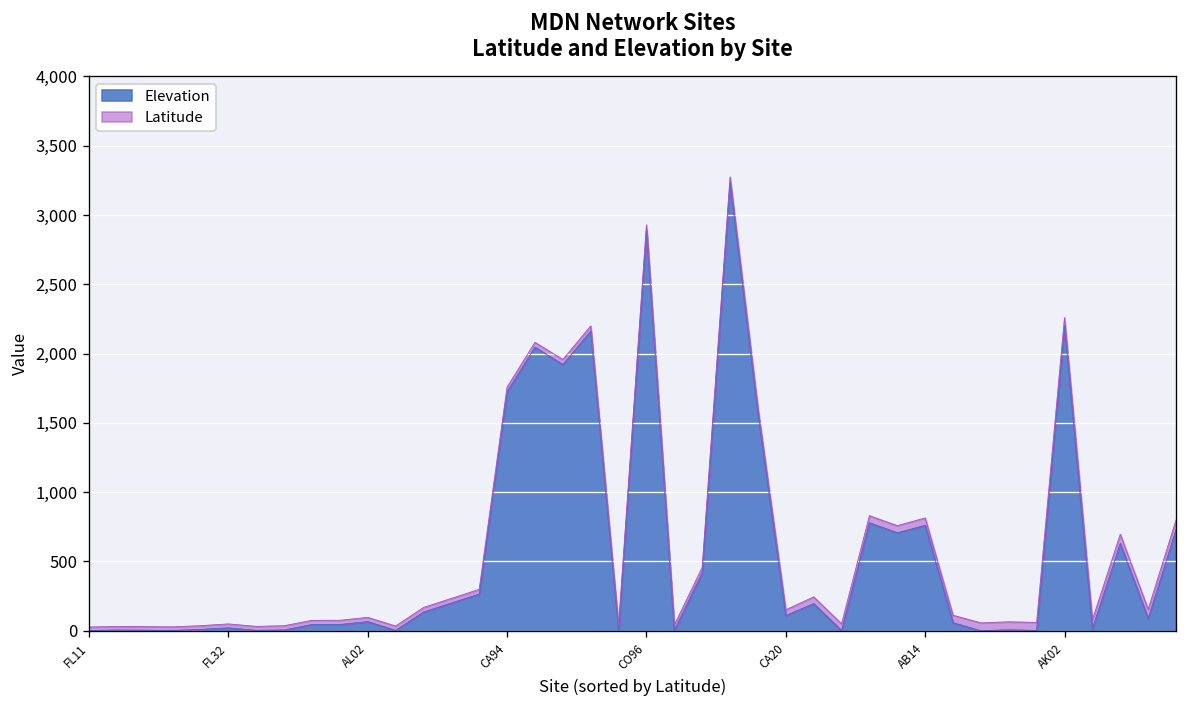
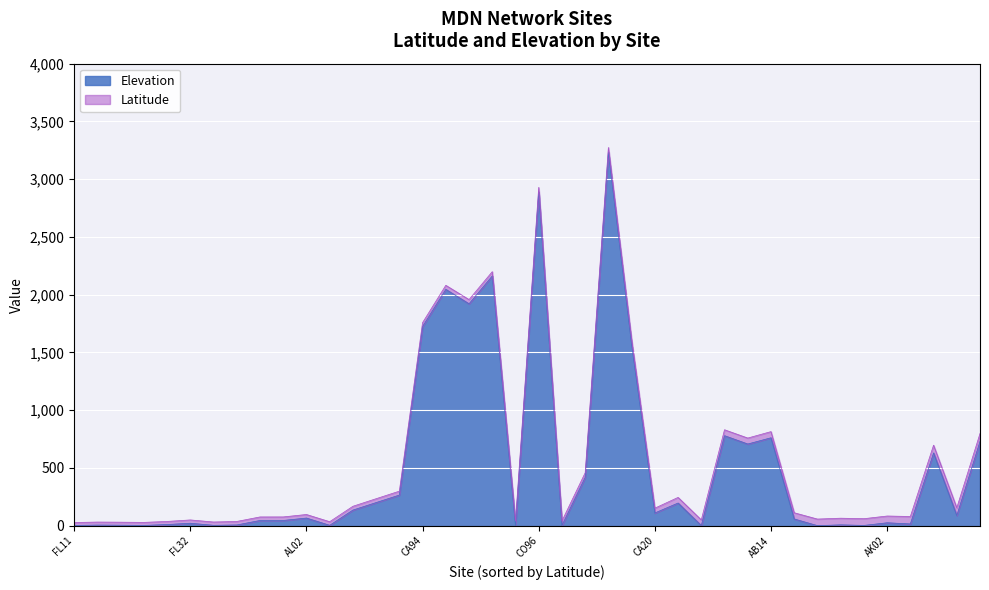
  {
    "Elevation": {
      "CO96": "2,890",
-     "AK02": "2,200"
+     "AK02": "30"
    },
    "Latitude": {
      "CO96": "40",
      "AK02": "60"
    }
  }
